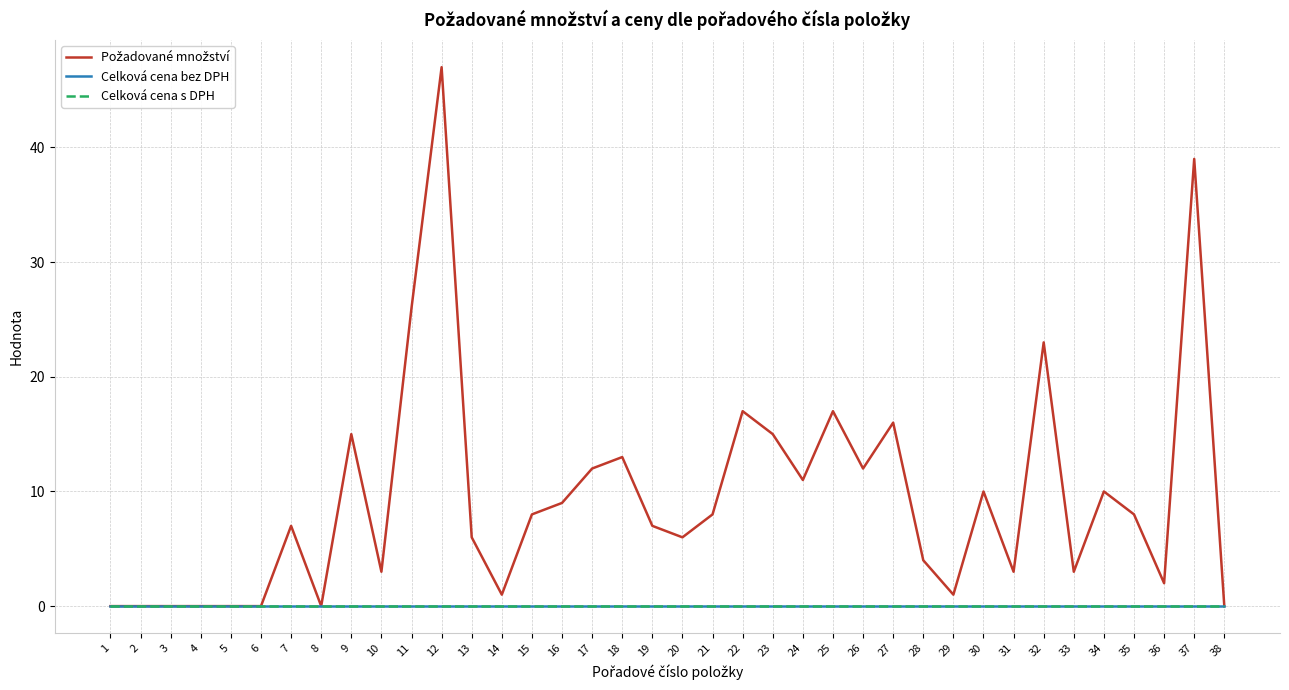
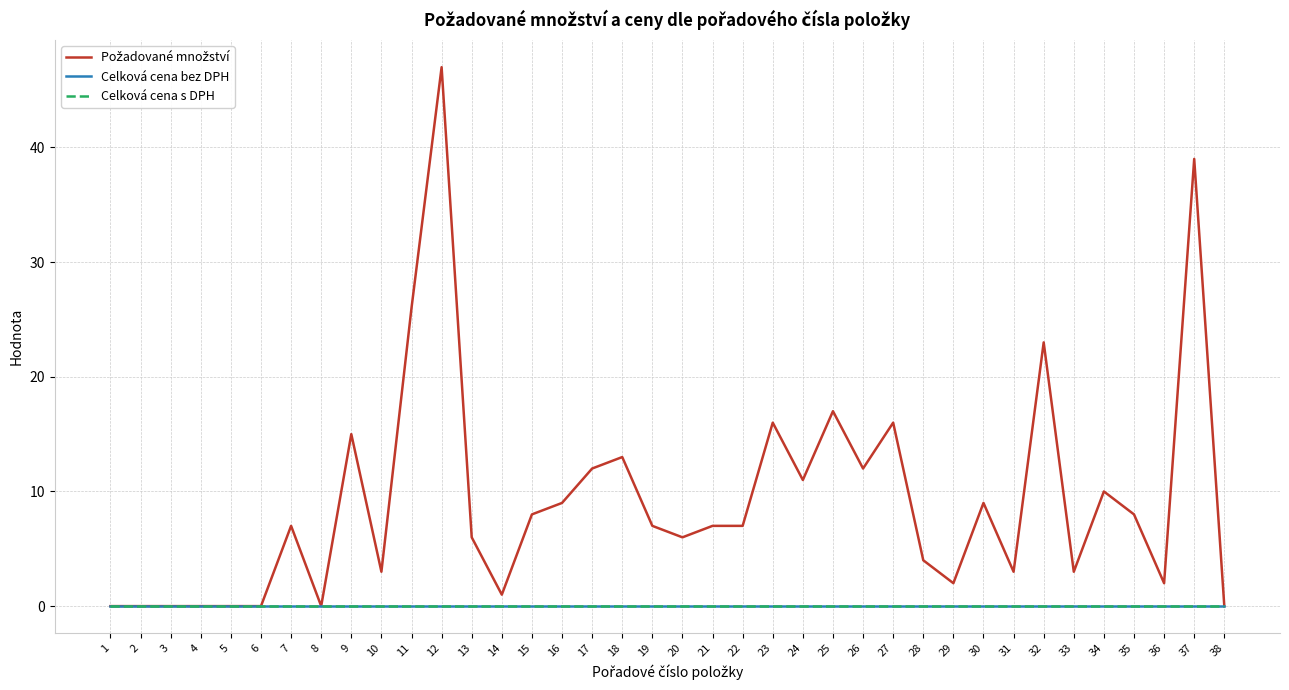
  {
    "Požadované množství": {
      "7": 7,
      "9": 15,
      "10": 3,
      "11": 26,
      "12": 47,
      "13": 6,
      "14": 1,
      "15": 8,
      "16": 9,
      "17": 12,
      "18": 13,
      "19": 7,
      "20": 6,
-     "21": 8,
-     "22": 17,
-     "23": 15,
+     "21": 7,
+     "22": 7,
+     "23": 16,
      "24": 11,
      "25": 17,
      "26": 12,
      "27": 16,
      "28": 4,
-     "29": 1,
-     "30": 10,
+     "29": 2,
+     "30": 9,
      "31": 3,
      "32": 23,
      "33": 3,
      "34": 10,
      "35": 8,
      "36": 2,
      "37": 39
    },
    "Celková cena s DPH": {
      "7": 0,
      "9": 0,
      "10": 0,
      "11": 0,
      "12": 0,
      "13": 0,
      "14": 0,
      "15": 0,
      "16": 0,
      "17": 0,
      "18": 0,
      "19": 0,
      "20": 0,
      "21": 0,
      "22": 0,
      "23": 0,
      "24": 0,
      "25": 0,
      "26": 0,
      "27": 0,
      "28": 0,
      "29": 0,
      "30": 0,
      "31": 0,
      "32": 0,
      "33": 0,
      "34": 0,
      "35": 0,
      "36": 0,
      "37": 0
    }
  }
